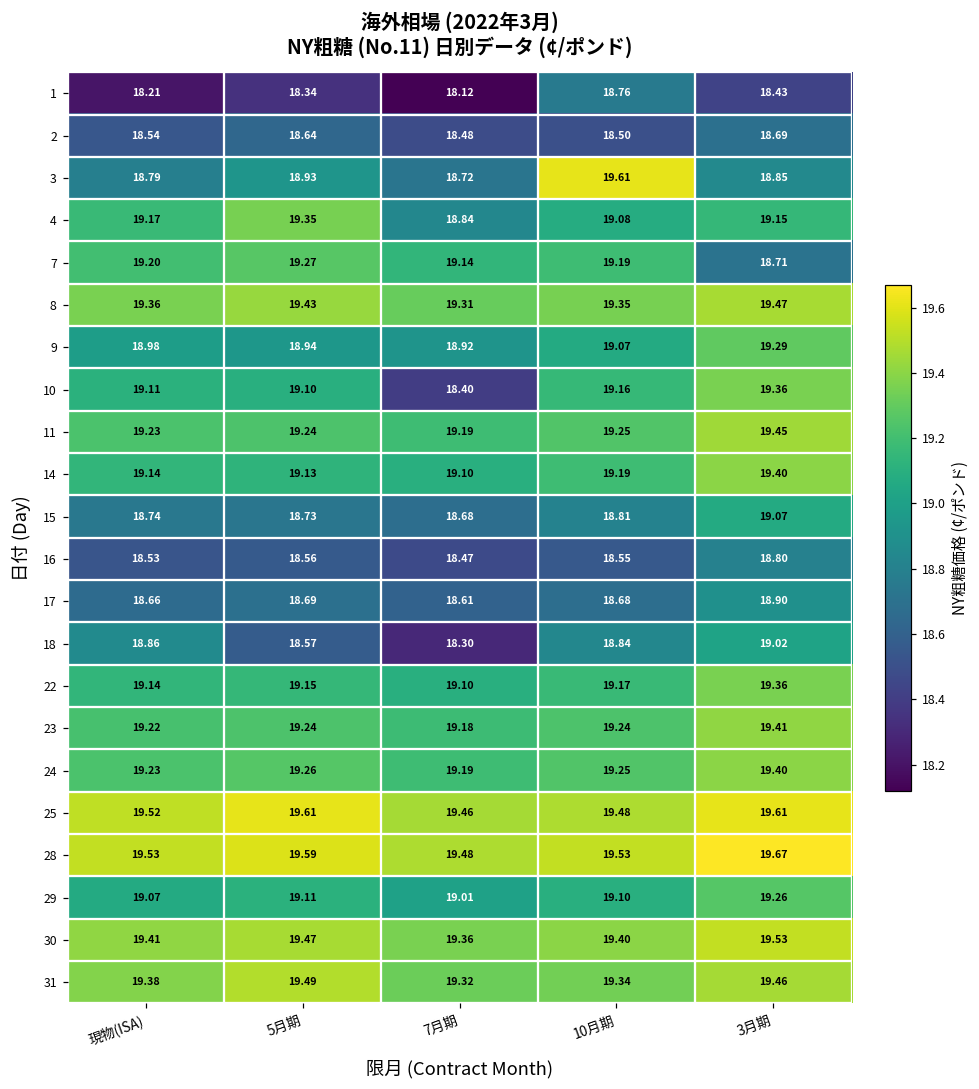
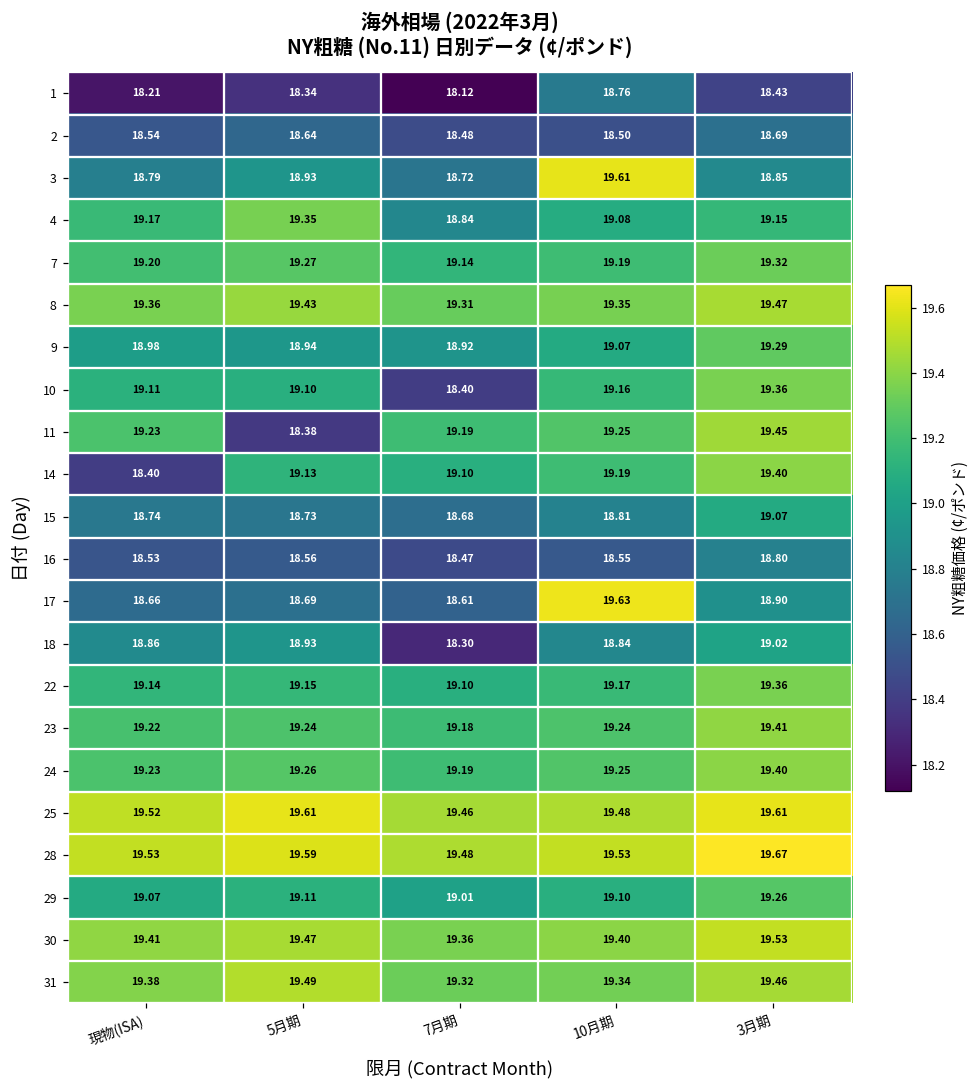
  {
    "1": {
      "現物(ISA)": 18.21,
      "5月期": 18.34,
      "7月期": 18.12,
      "10月期": 18.76,
      "3月期": 18.43
    },
    "2": {
      "現物(ISA)": 18.54,
      "5月期": 18.64,
      "7月期": 18.48,
      "10月期": 18.50,
      "3月期": 18.69
    },
    "3": {
      "現物(ISA)": 18.79,
      "5月期": 18.93,
      "7月期": 18.72,
      "10月期": 19.61,
      "3月期": 18.85
    },
    "4": {
      "現物(ISA)": 19.17,
      "5月期": 19.35,
      "7月期": 18.84,
      "10月期": 19.08,
      "3月期": 19.15
    },
    "7": {
      "現物(ISA)": 19.20,
      "5月期": 19.27,
      "7月期": 19.14,
      "10月期": 19.19,
-     "3月期": 18.71
+     "3月期": 19.32
    },
    "8": {
      "現物(ISA)": 19.36,
      "5月期": 19.43,
      "7月期": 19.31,
      "10月期": 19.35,
      "3月期": 19.47
    },
    "9": {
      "現物(ISA)": 18.98,
      "5月期": 18.94,
      "7月期": 18.92,
      "10月期": 19.07,
      "3月期": 19.29
    },
    "10": {
      "現物(ISA)": 19.11,
      "5月期": 19.10,
      "7月期": 18.40,
      "10月期": 19.16,
      "3月期": 19.36
    },
    "11": {
      "現物(ISA)": 19.23,
-     "5月期": 19.24,
+     "5月期": 18.38,
      "7月期": 19.19,
      "10月期": 19.25,
      "3月期": 19.45
    },
    "14": {
-     "現物(ISA)": 19.14,
+     "現物(ISA)": 18.40,
      "5月期": 19.13,
      "7月期": 19.10,
      "10月期": 19.19,
      "3月期": 19.40
    },
    "15": {
      "現物(ISA)": 18.74,
      "5月期": 18.73,
      "7月期": 18.68,
      "10月期": 18.81,
      "3月期": 19.07
    },
    "16": {
      "現物(ISA)": 18.53,
      "5月期": 18.56,
      "7月期": 18.47,
      "10月期": 18.55,
      "3月期": 18.80
    },
    "17": {
      "現物(ISA)": 18.66,
      "5月期": 18.69,
      "7月期": 18.61,
-     "10月期": 18.68,
+     "10月期": 19.63,
      "3月期": 18.90
    },
    "18": {
      "現物(ISA)": 18.86,
-     "5月期": 18.57,
+     "5月期": 18.93,
      "7月期": 18.30,
      "10月期": 18.84,
      "3月期": 19.02
    },
    "22": {
      "現物(ISA)": 19.14,
      "5月期": 19.15,
      "7月期": 19.10,
      "10月期": 19.17,
      "3月期": 19.36
    },
    "23": {
      "現物(ISA)": 19.22,
      "5月期": 19.24,
      "7月期": 19.18,
      "10月期": 19.24,
      "3月期": 19.41
    },
    "24": {
      "現物(ISA)": 19.23,
      "5月期": 19.26,
      "7月期": 19.19,
      "10月期": 19.25,
      "3月期": 19.40
    },
    "25": {
      "現物(ISA)": 19.52,
      "5月期": 19.61,
      "7月期": 19.46,
      "10月期": 19.48,
      "3月期": 19.61
    },
    "28": {
      "現物(ISA)": 19.53,
      "5月期": 19.59,
      "7月期": 19.48,
      "10月期": 19.53,
      "3月期": 19.67
    },
    "29": {
      "現物(ISA)": 19.07,
      "5月期": 19.11,
      "7月期": 19.01,
      "10月期": 19.10,
      "3月期": 19.26
    },
    "30": {
      "現物(ISA)": 19.41,
      "5月期": 19.47,
      "7月期": 19.36,
      "10月期": 19.40,
      "3月期": 19.53
    },
    "31": {
      "現物(ISA)": 19.38,
      "5月期": 19.49,
      "7月期": 19.32,
      "10月期": 19.34,
      "3月期": 19.46
    }
  }
